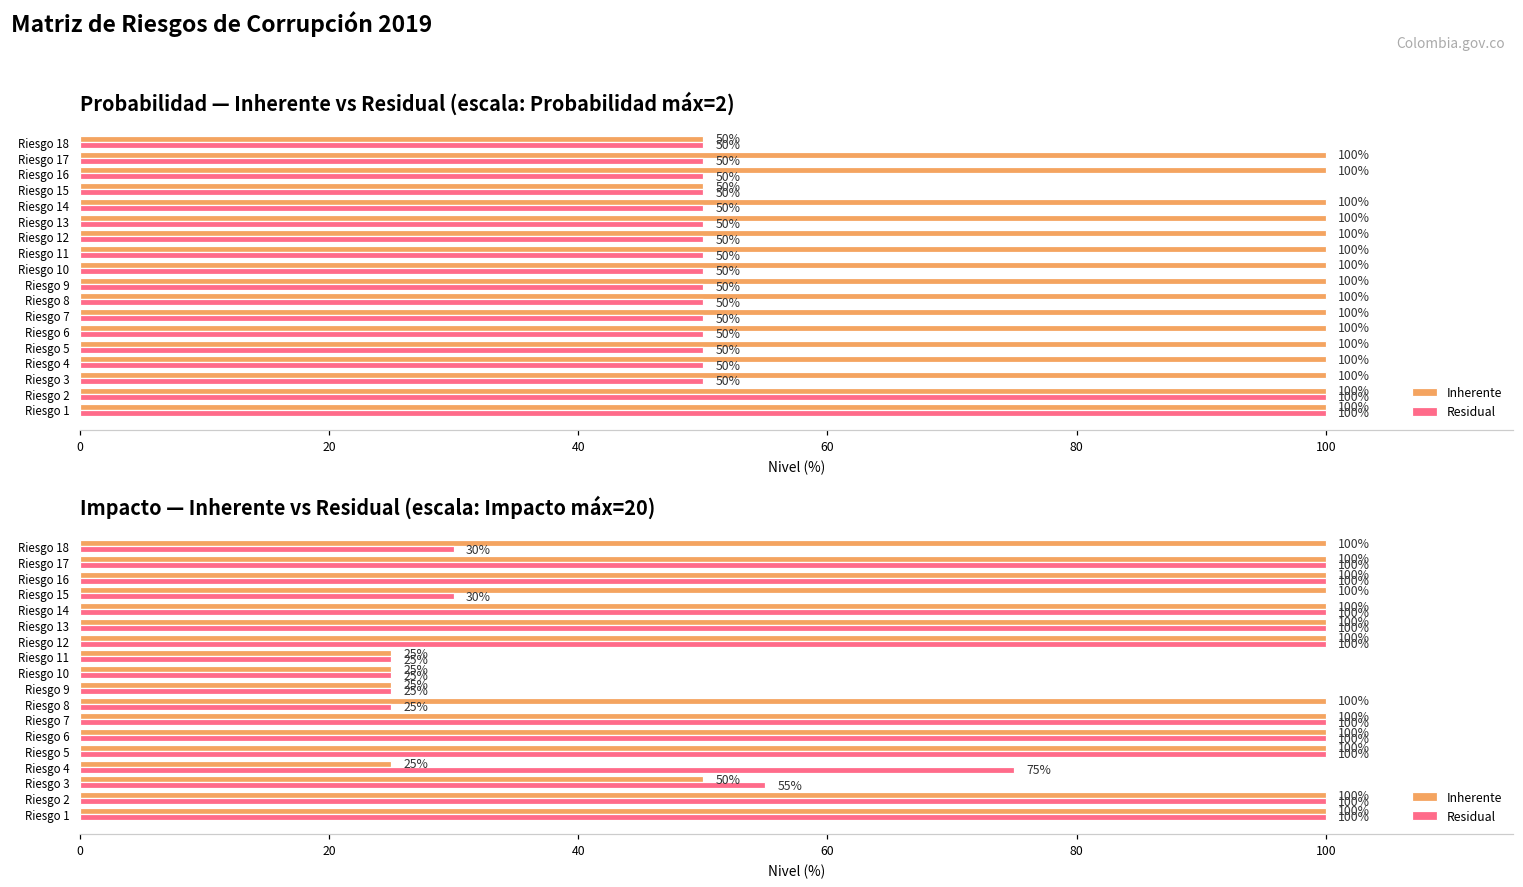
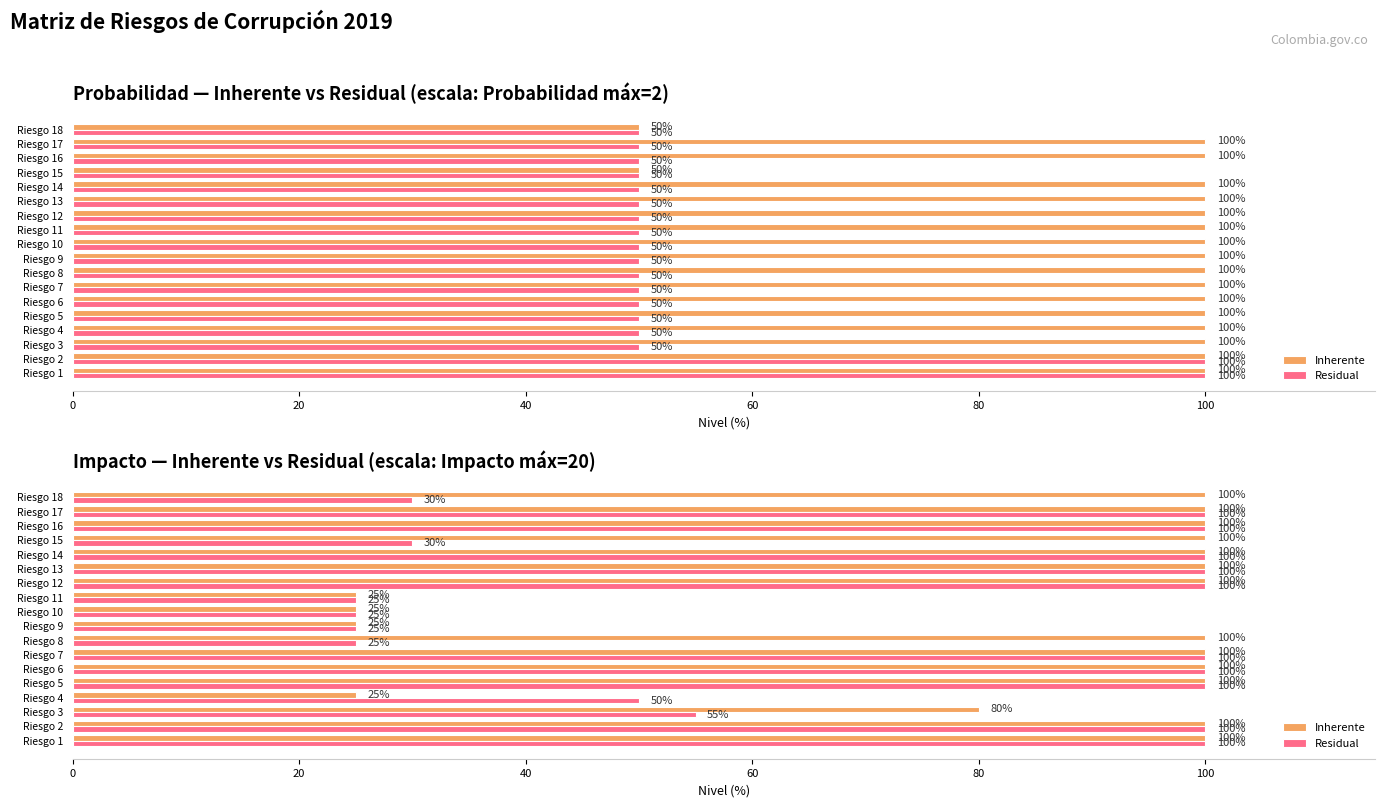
  {
    "Probabilidad — Inherente vs Residual (escala: Probabilidad máx=2)": {
      "Inherente": {
        "Riesgo 17": "100%",
        "Riesgo 16": "100%",
        "Riesgo 14": "100%",
        "Riesgo 13": "100%",
        "Riesgo 12": "100%",
        "Riesgo 11": "100%",
        "Riesgo 10": "100%",
        "Riesgo 9": "100%",
        "Riesgo 8": "100%",
        "Riesgo 7": "100%",
        "Riesgo 6": "100%",
        "Riesgo 5": "100%",
        "Riesgo 4": "100%",
        "Riesgo 3": "100%"
      },
      "Residual": {
        "Riesgo 17": "50%",
        "Riesgo 16": "50%",
        "Riesgo 14": "50%",
        "Riesgo 13": "50%",
        "Riesgo 12": "50%",
        "Riesgo 11": "50%",
        "Riesgo 10": "50%",
        "Riesgo 9": "50%",
        "Riesgo 8": "50%",
        "Riesgo 7": "50%",
        "Riesgo 6": "50%",
        "Riesgo 5": "50%",
        "Riesgo 4": "50%",
        "Riesgo 3": "50%"
      }
    },
    "Impacto — Inherente vs Residual (escala: Impacto máx=20)": {
      "Inherente": {
        "Riesgo 18": "100%",
        "Riesgo 15": "100%",
        "Riesgo 8": "100%",
        "Riesgo 4": "25%",
-       "Riesgo 3": "50%"
+       "Riesgo 3": "80%"
      },
      "Residual": {
        "Riesgo 18": "30%",
        "Riesgo 15": "30%",
        "Riesgo 8": "25%",
-       "Riesgo 4": "75%",
+       "Riesgo 4": "50%",
        "Riesgo 3": "55%"
      }
    }
  }
